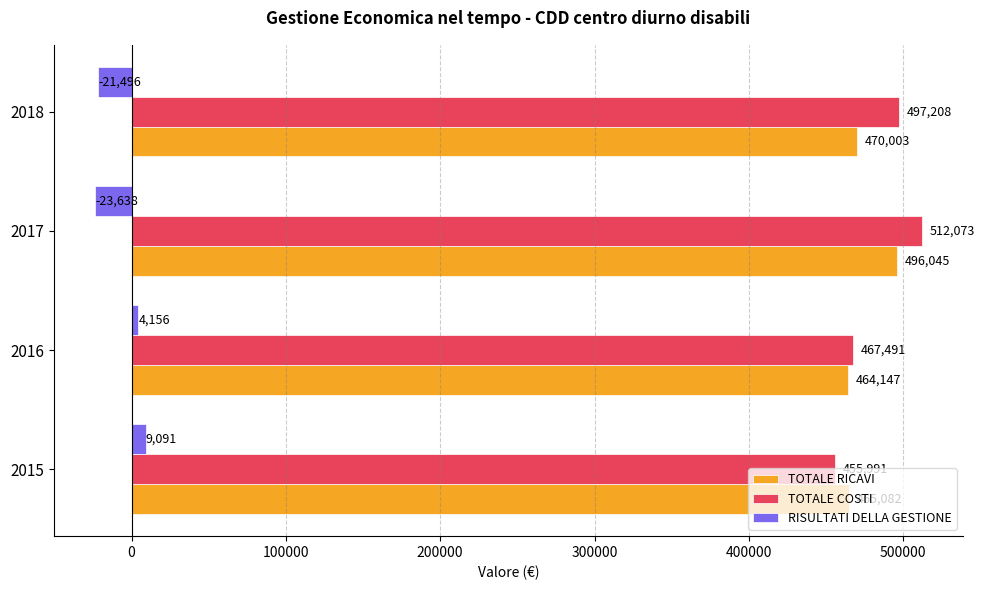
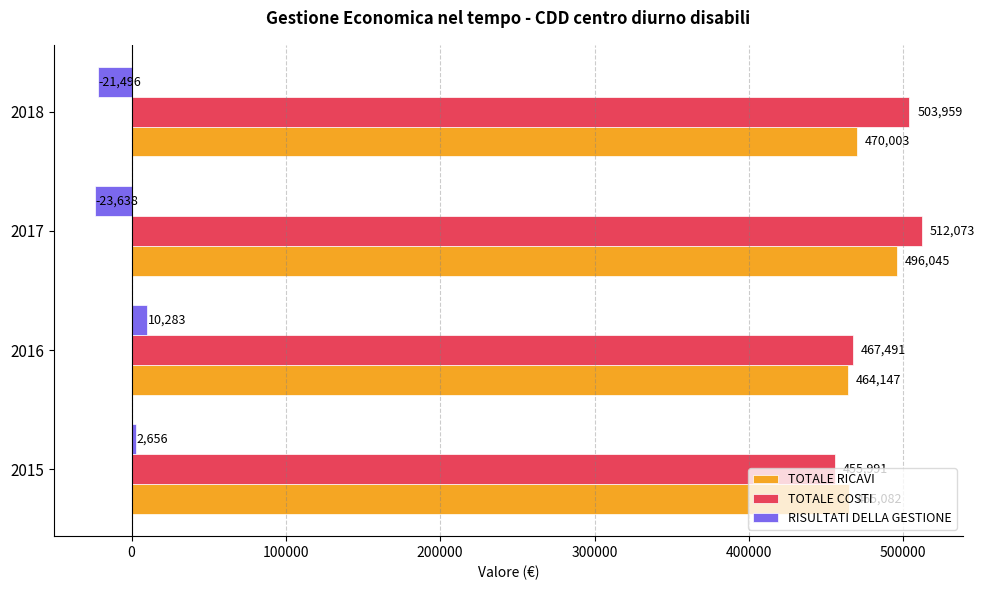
  {
    "TOTALE RICAVI": {
      "2018": "470,003",
      "2017": "496,045",
      "2016": "464,147"
    },
    "TOTALE COSTI": {
-     "2018": "497,208",
+     "2018": "503,959",
      "2017": "512,073",
      "2016": "467,491"
    },
    "RISULTATI DELLA GESTIONE": {
      "2018": "-21,496",
      "2017": "-23,638",
-     "2016": "4,156",
-     "2015": "9,091"
+     "2016": "10,283",
+     "2015": "2,656"
    }
  }
